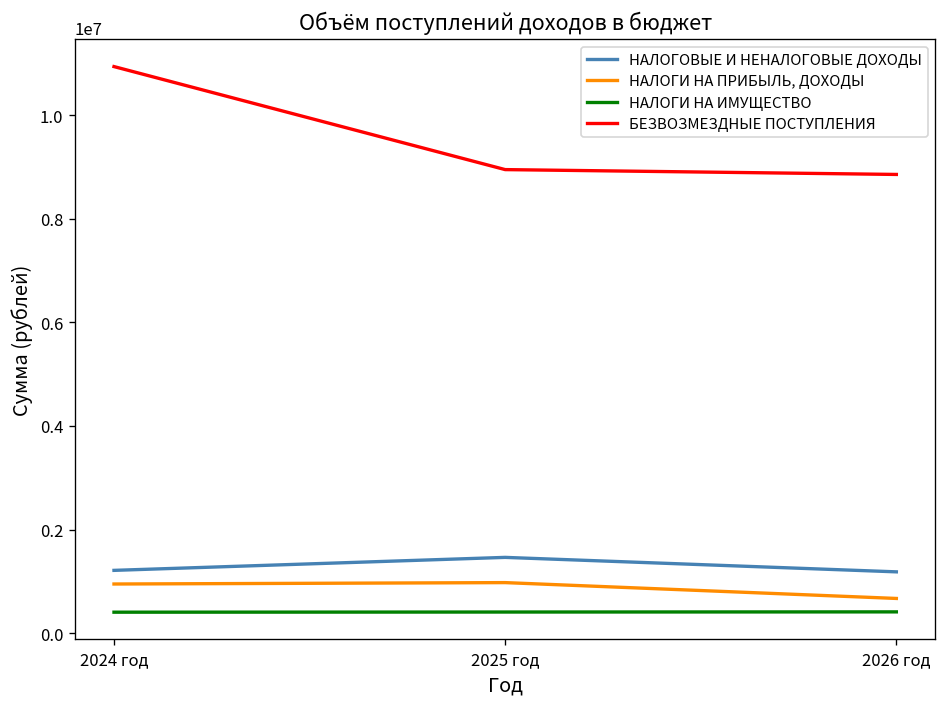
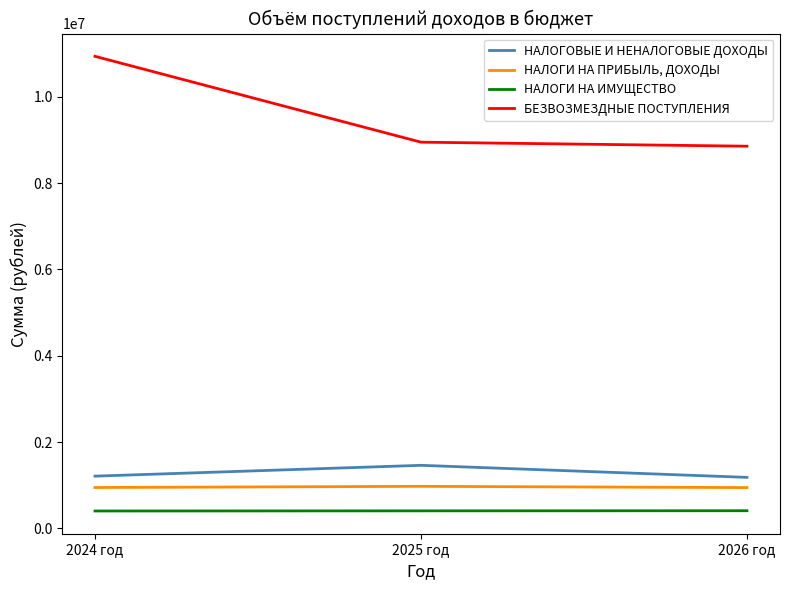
  {
    "НАЛОГОВЫЕ И НЕНАЛОГОВЫЕ ДОХОДЫ": {
      "2024 год": 1200000,
      "2025 год": 1500000,
      "2026 год": 1200000
    },
    "НАЛОГИ НА ПРИБЫЛЬ, ДОХОДЫ": {
      "2024 год": 900000,
      "2025 год": 1000000,
-     "2026 год": 700000
+     "2026 год": 900000
    },
    "НАЛОГИ НА ИМУЩЕСТВО": {
      "2024 год": 400000,
      "2025 год": 400000,
      "2026 год": 400000
    },
    "БЕЗВОЗМЕЗДНЫЕ ПОСТУПЛЕНИЯ": {
      "2024 год": 10900000,
      "2025 год": 8900000,
      "2026 год": 8900000
    }
  }
